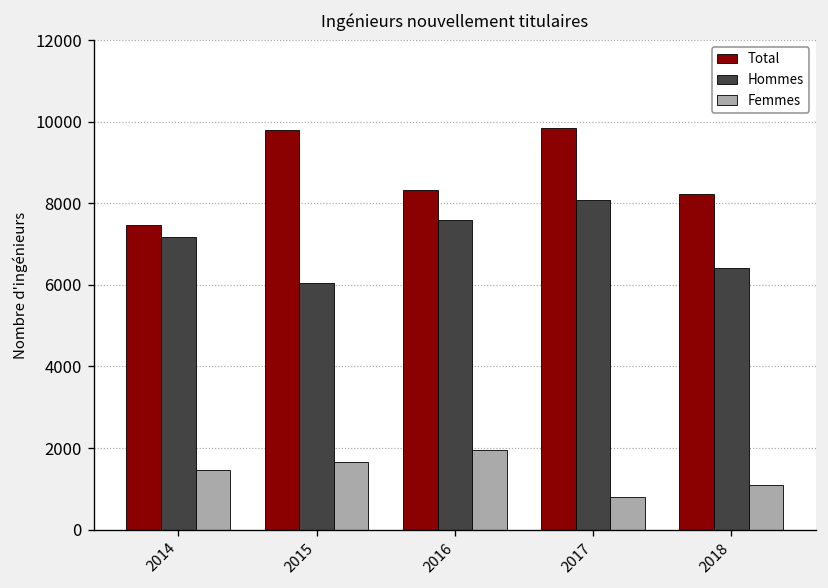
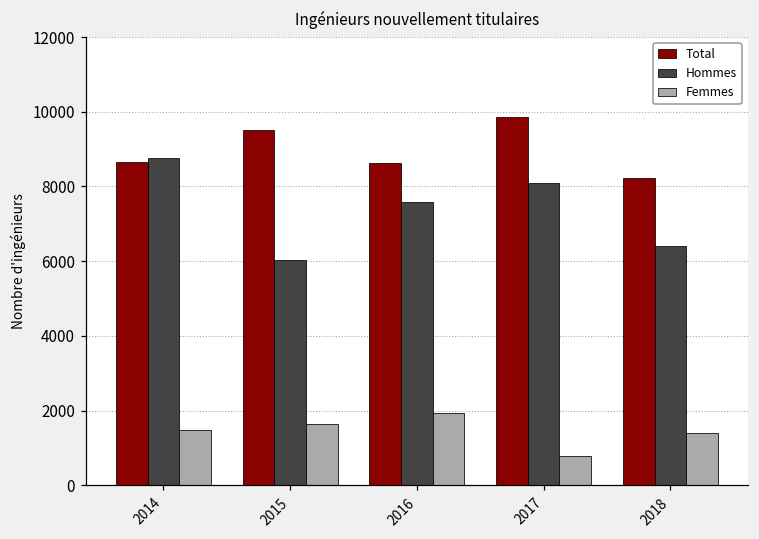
  {
    "Total": {
-     "2014": 7500,
-     "2015": 9800,
-     "2016": 8300,
+     "2014": 8600,
+     "2015": 9500,
+     "2016": 8600,
      "2017": 9900,
      "2018": 8200
    },
    "Hommes": {
-     "2014": 7200,
+     "2014": 8800,
      "2015": 6000,
      "2016": 7600,
      "2017": 8100,
      "2018": 6400
    },
    "Femmes": {
      "2014": 1500,
      "2015": 1700,
      "2016": 1900,
      "2017": 800,
-     "2018": 1100
+     "2018": 1400
    }
  }
